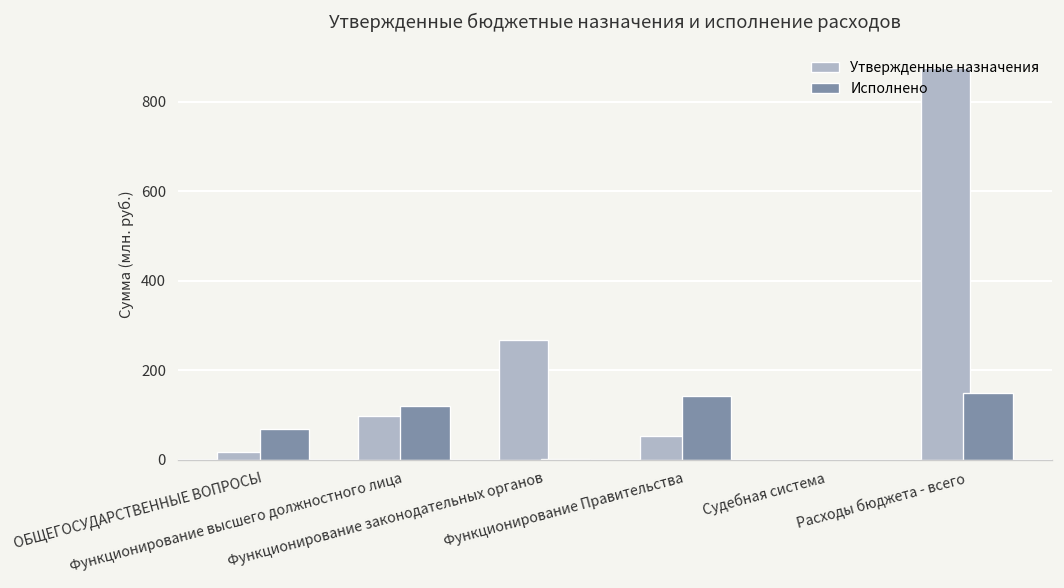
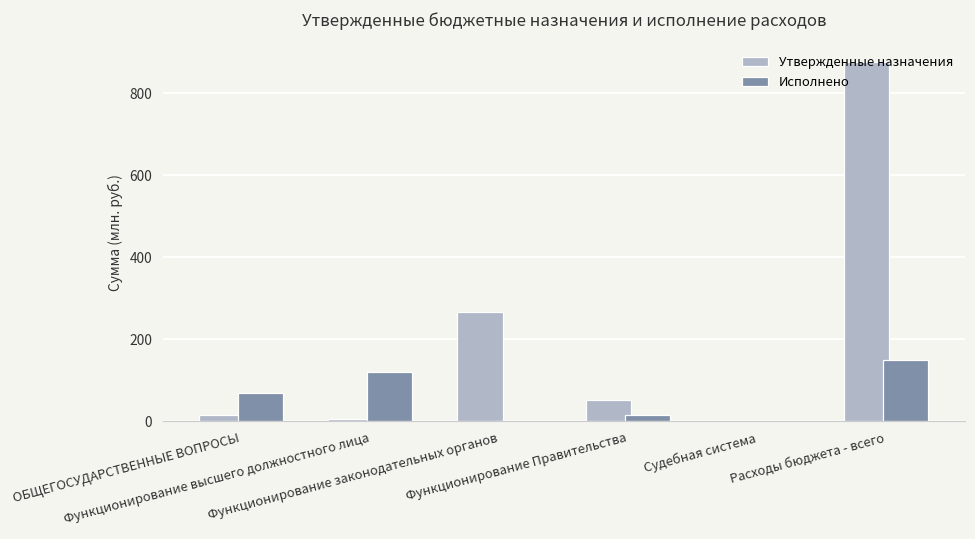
  {
    "Утвержденные назначения": {
      "ОБЩЕГОСУДАРСТВЕННЫЕ ВОПРОСЫ": 20,
-     "Функционирование высшего должностного лица": 100,
+     "Функционирование высшего должностного лица": 10,
      "Функционирование законодательных органов": 270,
      "Функционирование Правительства": 50,
      "Расходы бюджета - всего": 880
    },
    "Исполнено": {
      "ОБЩЕГОСУДАРСТВЕННЫЕ ВОПРОСЫ": 70,
      "Функционирование высшего должностного лица": 120,
-     "Функционирование Правительства": 140,
+     "Функционирование Правительства": 10,
      "Судебная система": 0,
      "Расходы бюджета - всего": 150
    }
  }
